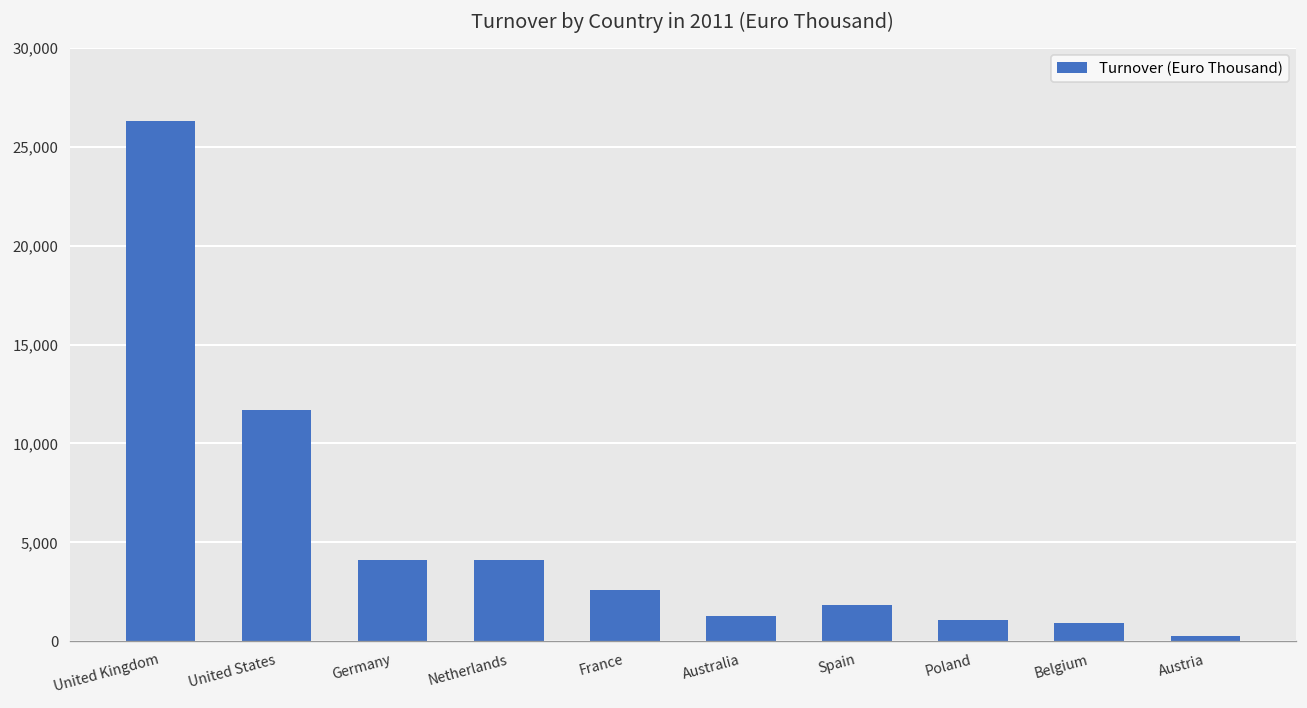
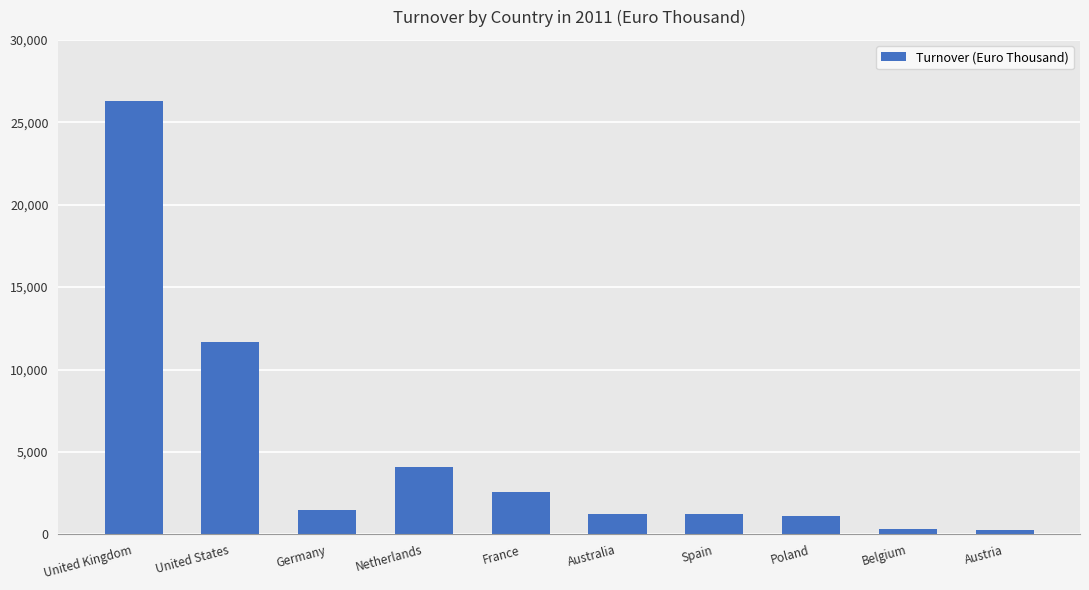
  {
    "United Kingdom": "26,300",
    "United States": "11,700",
-   "Germany": "4,100",
+   "Germany": "1,500",
    "Netherlands": "4,100",
    "France": "2,600",
    "Australia": "1,300",
-   "Spain": "1,800",
+   "Spain": "1,200",
    "Poland": "1,100",
-   "Belgium": "900",
+   "Belgium": "300",
    "Austria": "300"
  }
